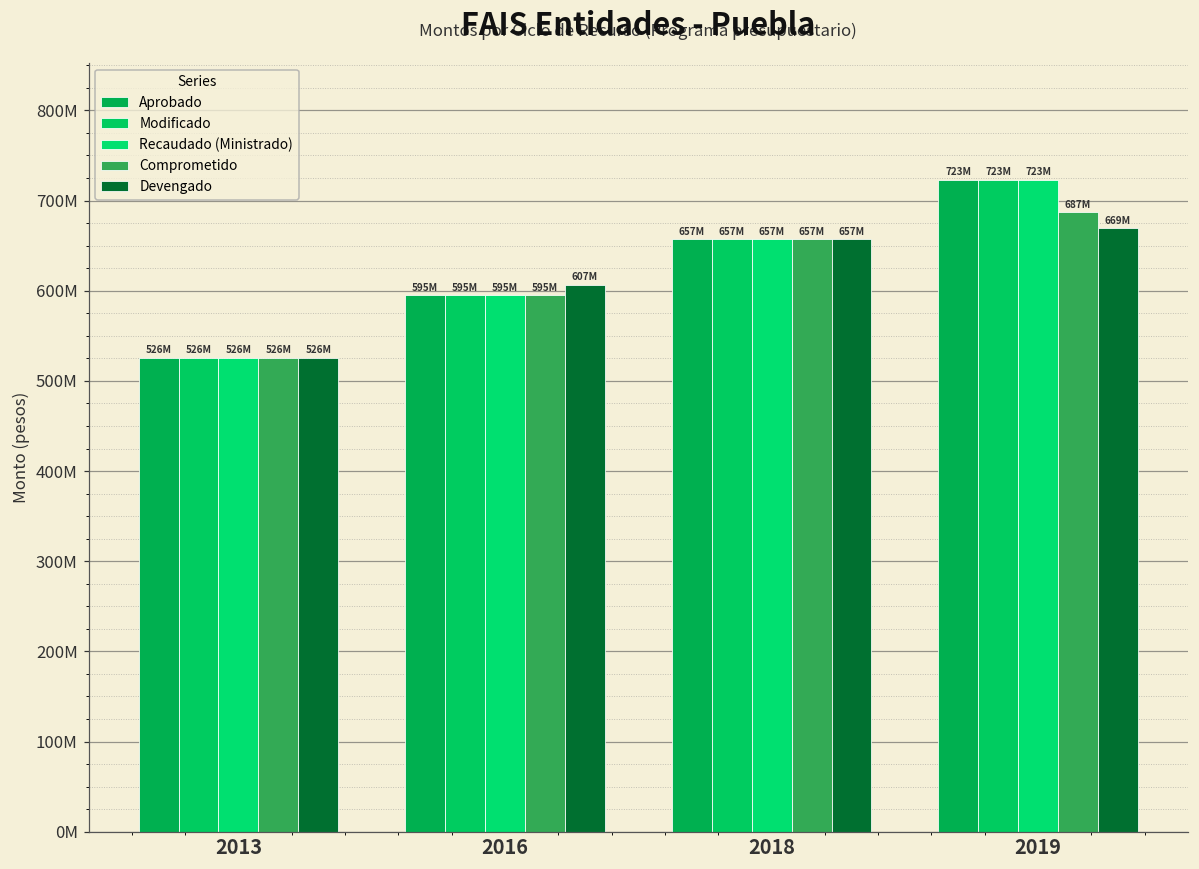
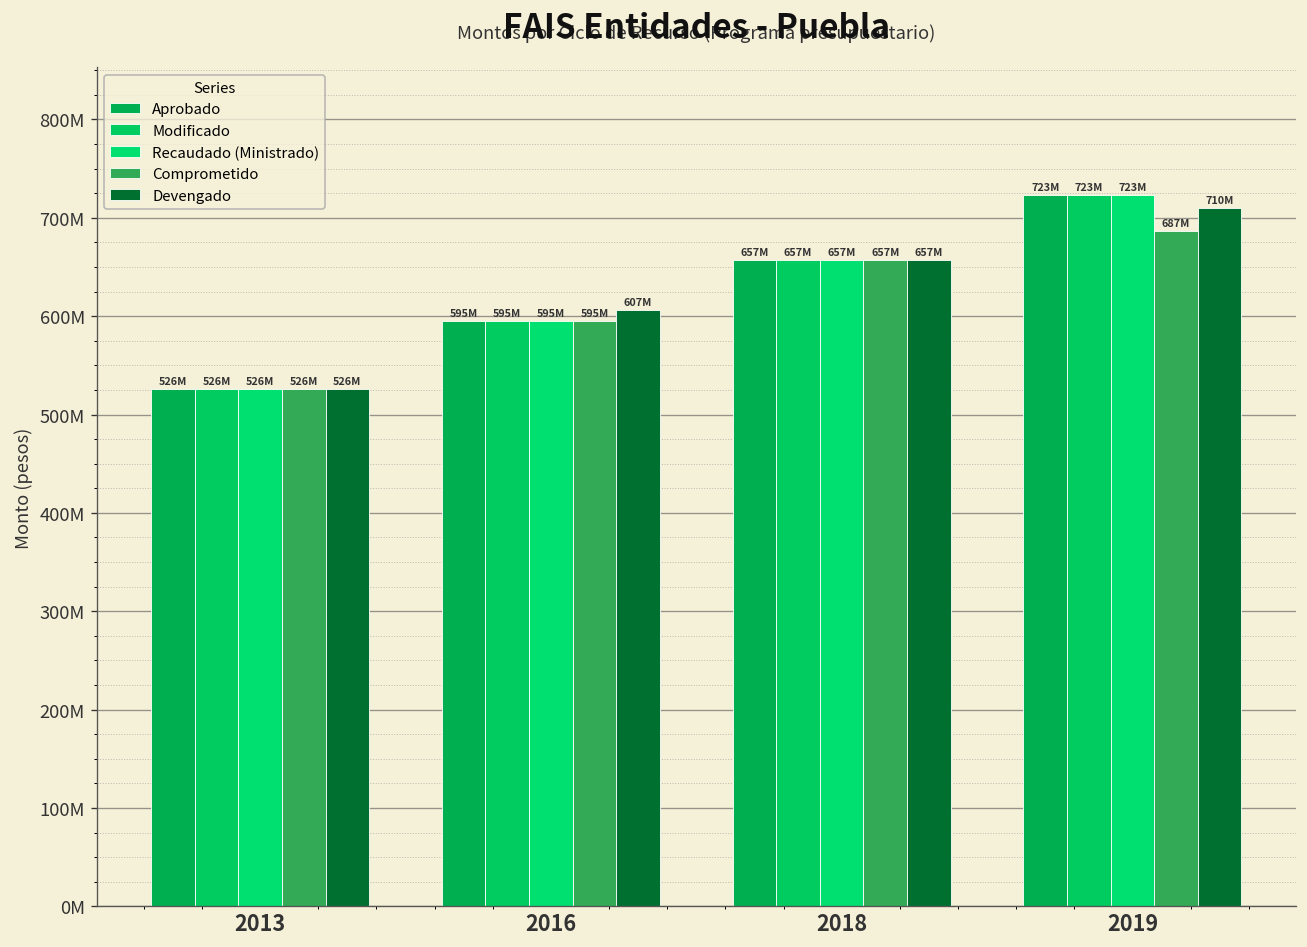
  {
    "Devengado": {
      "2013": "526M",
      "2016": "607M",
      "2018": "657M",
-     "2019": "669M"
+     "2019": "710M"
    }
  }
